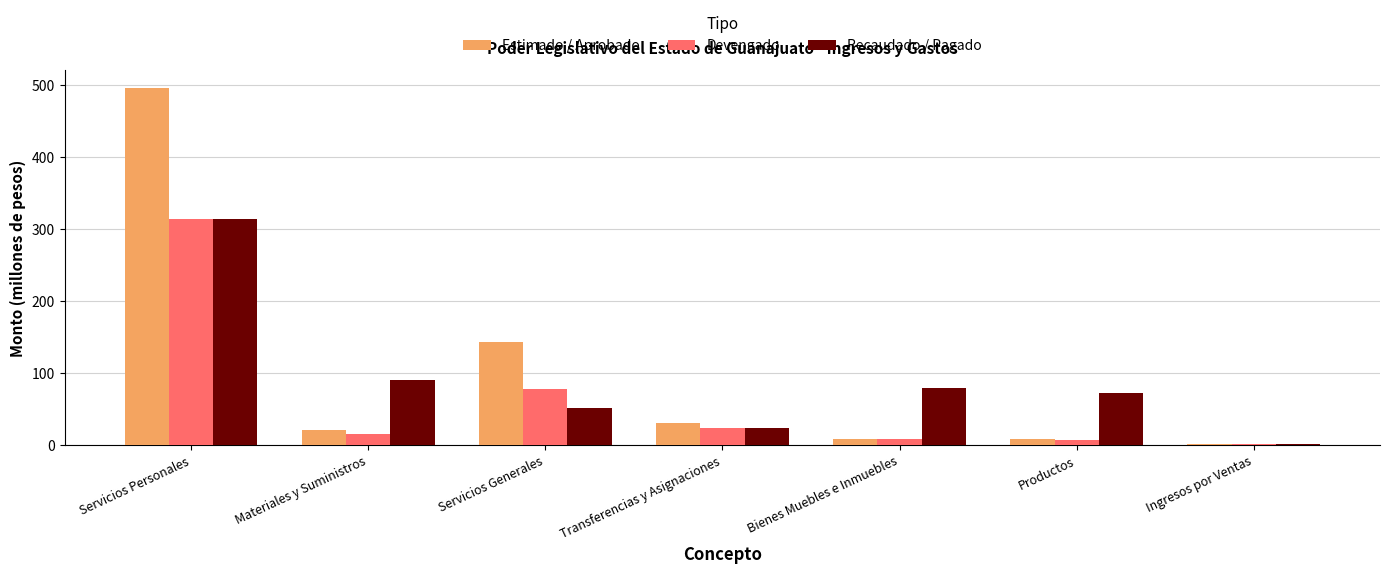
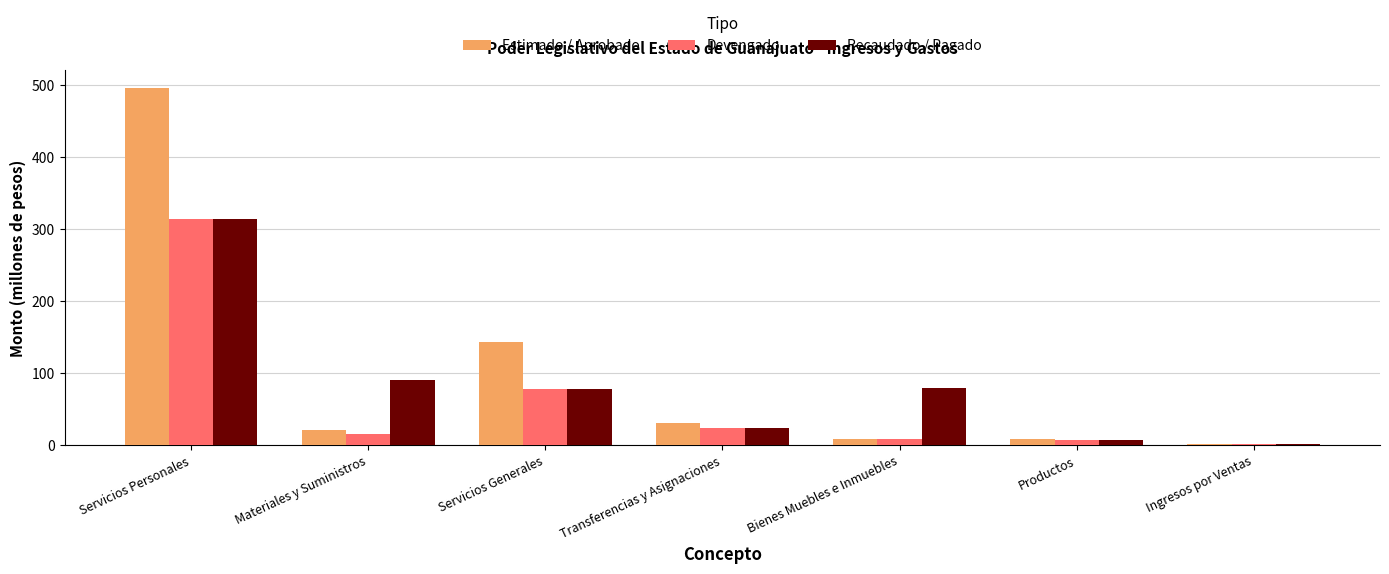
  {
    "Recaudado / Pagado": {
      "Servicios Personales": 310,
      "Materiales y Suministros": 90,
-     "Servicios Generales": 50,
+     "Servicios Generales": 80,
      "Transferencias y Asignaciones": 20,
      "Bienes Muebles e Inmuebles": 80,
-     "Productos": 70
+     "Productos": 10
    }
  }
